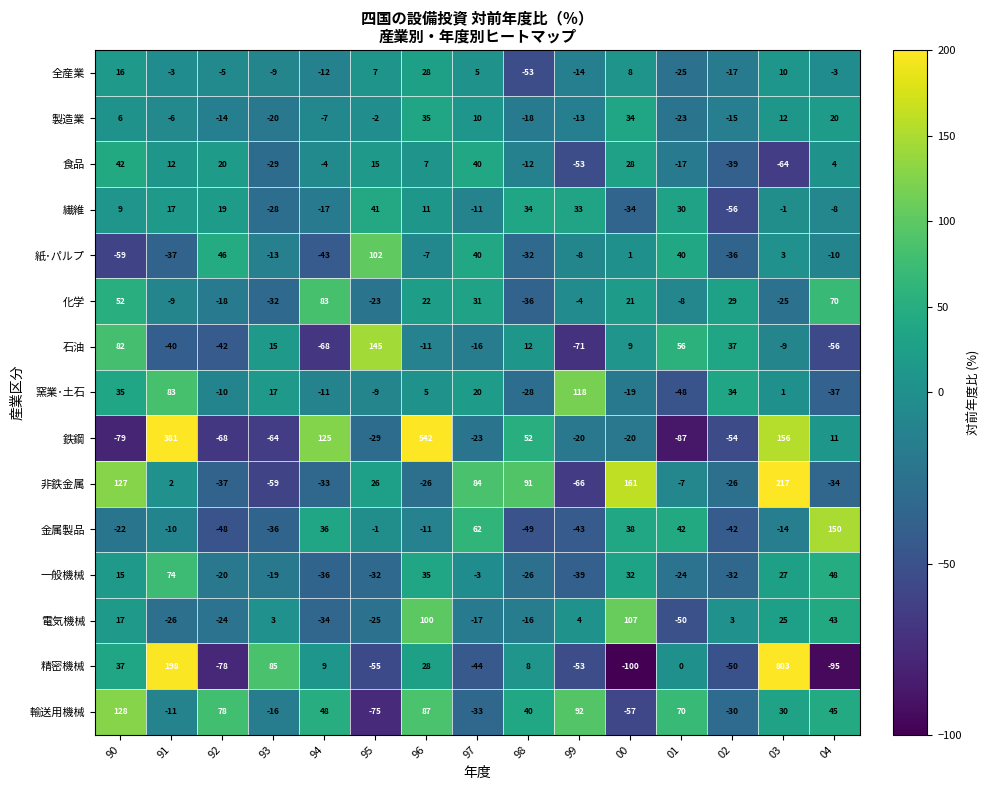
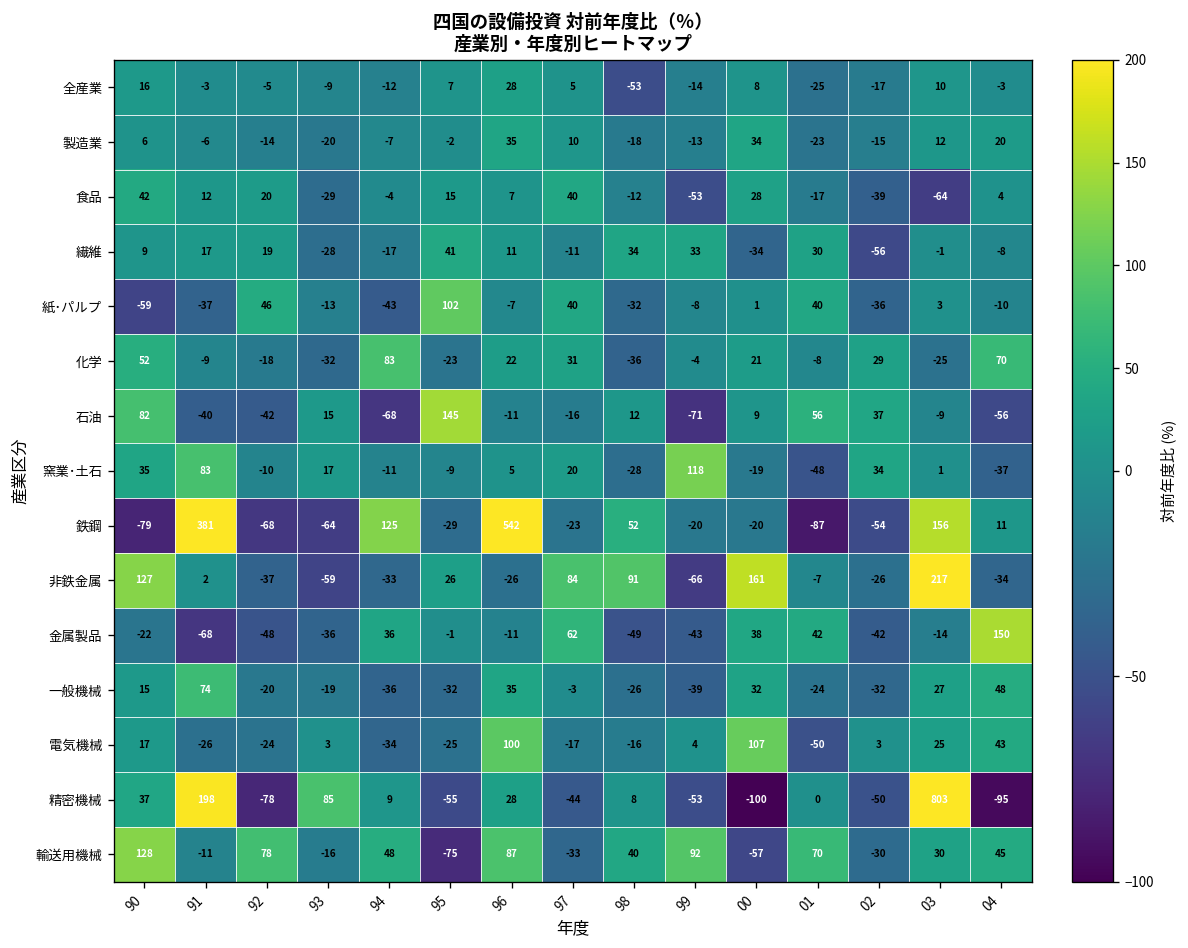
  {
    "金属製品": {
      "90": -22,
-     "91": -10,
+     "91": -68,
      "92": -48,
      "93": -36,
      "94": 36,
      "95": -1,
      "96": -11,
      "97": 62,
      "98": -49,
      "99": -43,
      "00": 38,
      "01": 42,
      "02": -42,
      "03": -14,
      "04": 150
    }
  }
